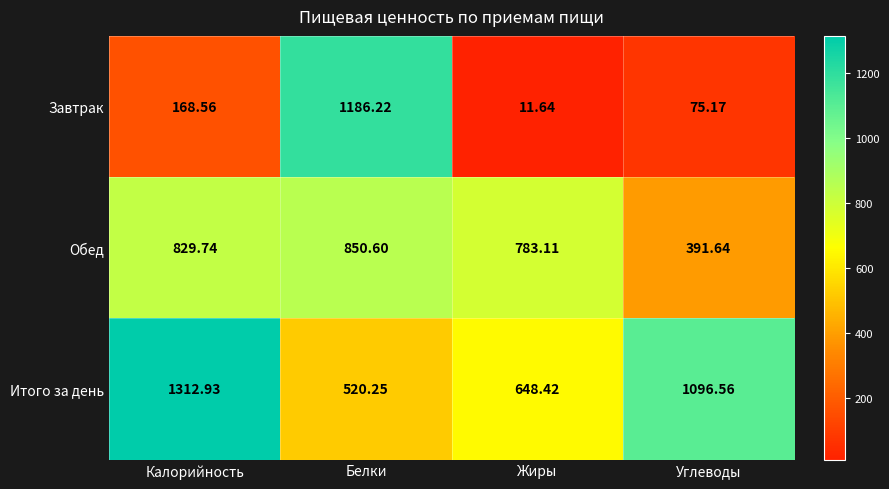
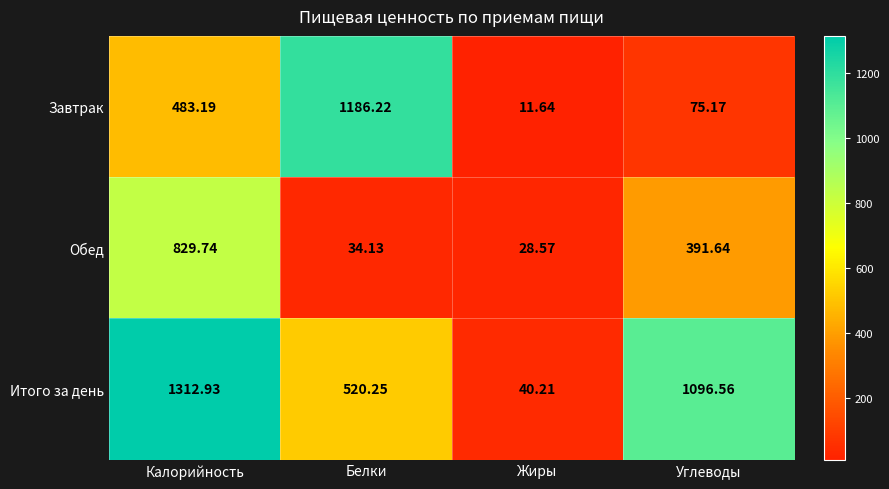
  {
    "Завтрак": {
-     "Калорийность": 168.56,
+     "Калорийность": 483.19,
      "Белки": 1186.22,
      "Жиры": 11.64,
      "Углеводы": 75.17
    },
    "Обед": {
      "Калорийность": 829.74,
-     "Белки": 850.60,
-     "Жиры": 783.11,
+     "Белки": 34.13,
+     "Жиры": 28.57,
      "Углеводы": 391.64
    },
    "Итого за день": {
      "Калорийность": 1312.93,
      "Белки": 520.25,
-     "Жиры": 648.42,
+     "Жиры": 40.21,
      "Углеводы": 1096.56
    }
  }
